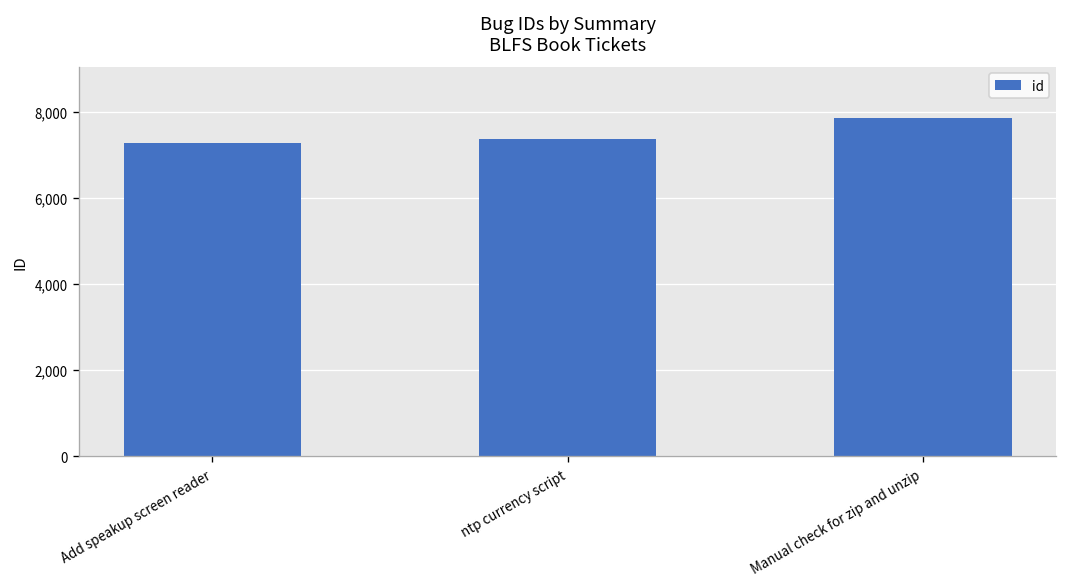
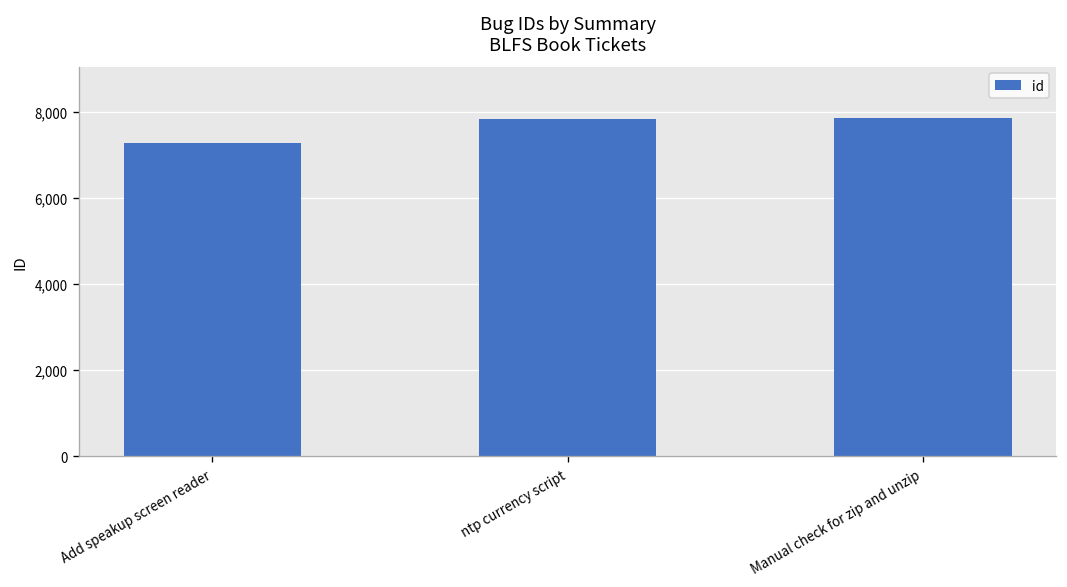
  {
    "Add speakup screen reader": "7,300",
-   "ntp currency script": "7,400",
+   "ntp currency script": "7,800",
    "Manual check for zip and unzip": "7,900"
  }
